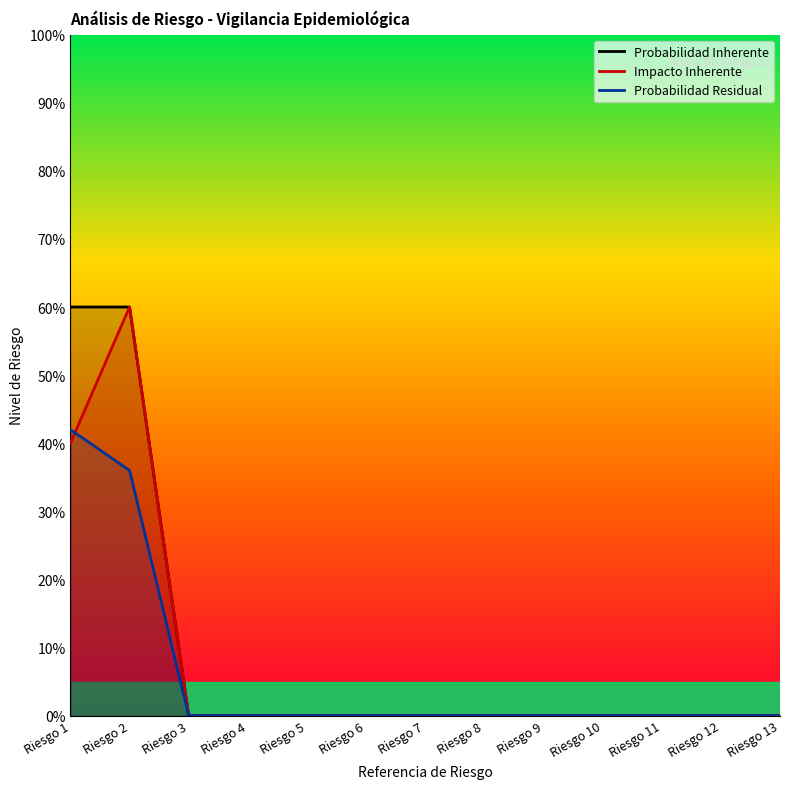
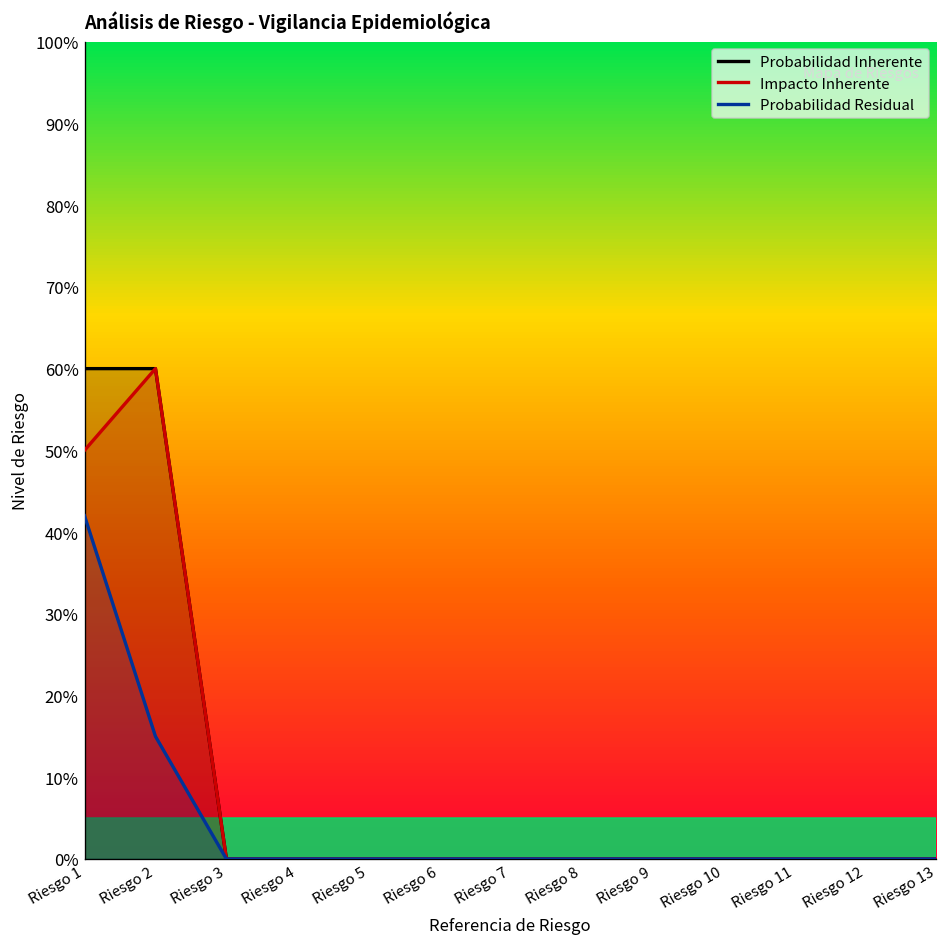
  {
    "Probabilidad Inherente": {
      "Riesgo 1": "60%"
    },
    "Impacto Inherente": {
-     "Riesgo 1": "40%"
+     "Riesgo 1": "50%"
    },
    "Probabilidad Residual": {
      "Riesgo 1": "42%",
-     "Riesgo 2": "36%"
+     "Riesgo 2": "15%"
    }
  }
